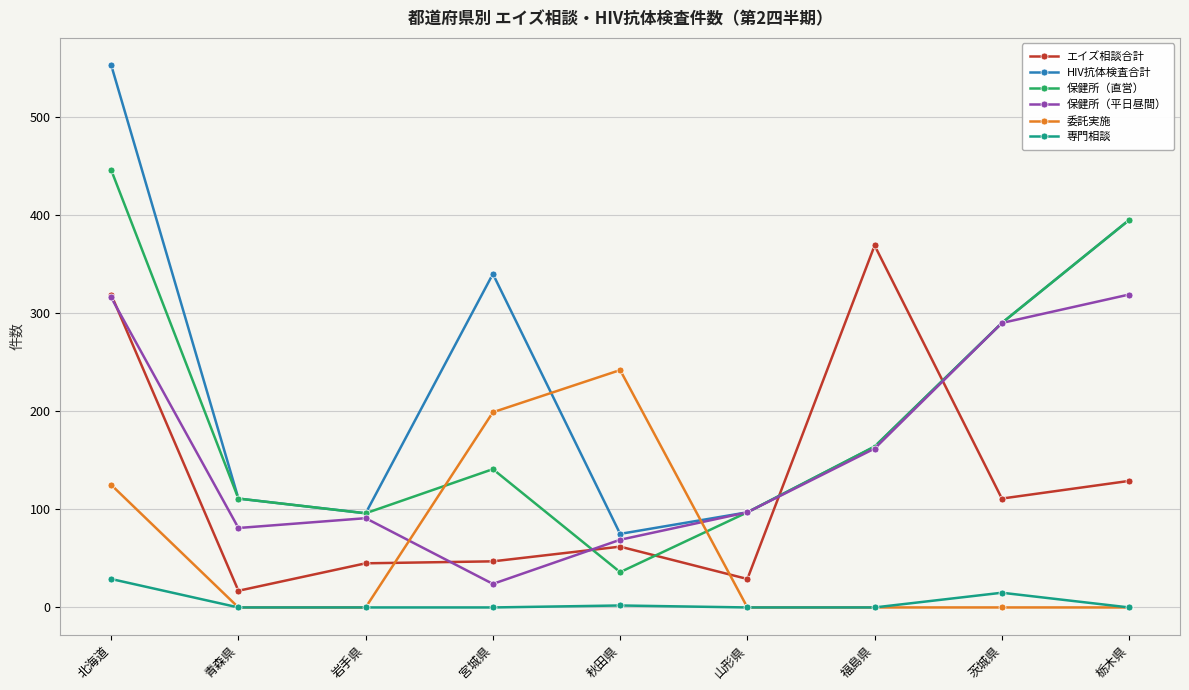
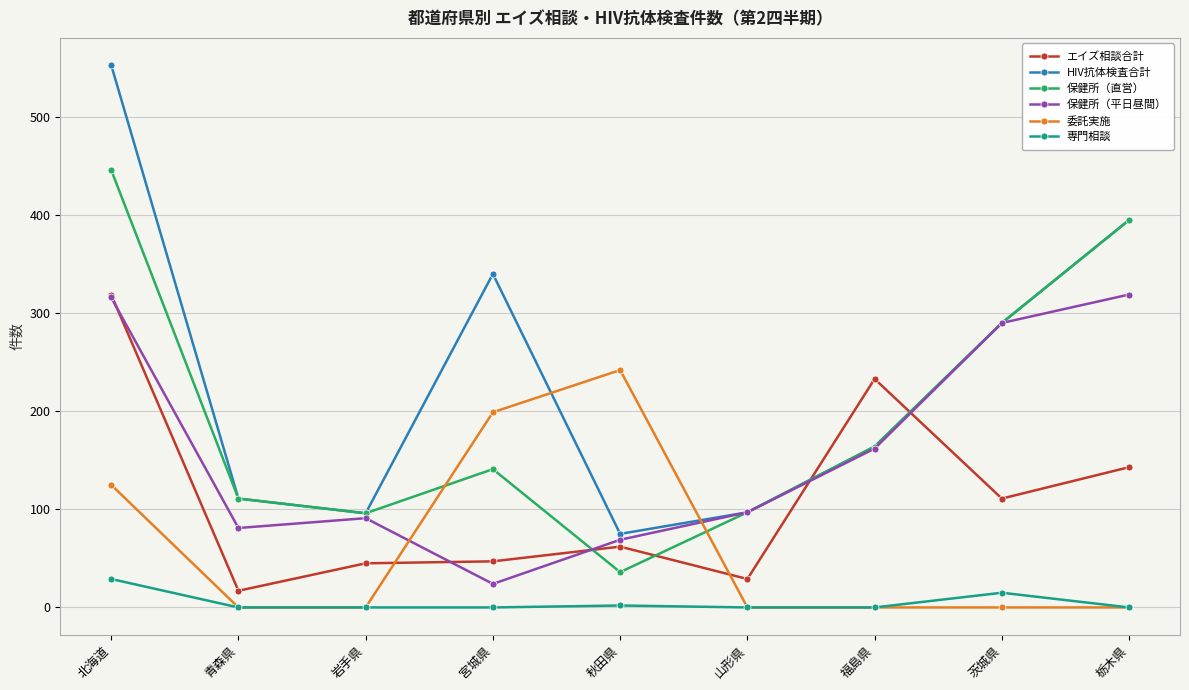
  {
    "エイズ相談合計": {
      "北海道": 320,
      "青森県": 20,
      "岩手県": 50,
      "宮城県": 50,
      "秋田県": 60,
      "山形県": 30,
-     "福島県": 370,
+     "福島県": 230,
      "茨城県": 110,
-     "栃木県": 130
+     "栃木県": 140
    },
    "HIV抗体検査合計": {
      "北海道": 550,
      "宮城県": 340,
      "秋田県": 80
    },
    "保健所（平日昼間）": {
      "北海道": 320,
      "青森県": 80,
      "岩手県": 90,
      "宮城県": 20,
      "秋田県": 70,
      "栃木県": 320
    },
    "委託実施": {
      "北海道": 130,
      "宮城県": 200,
      "秋田県": 240,
      "茨城県": 0
    }
  }
